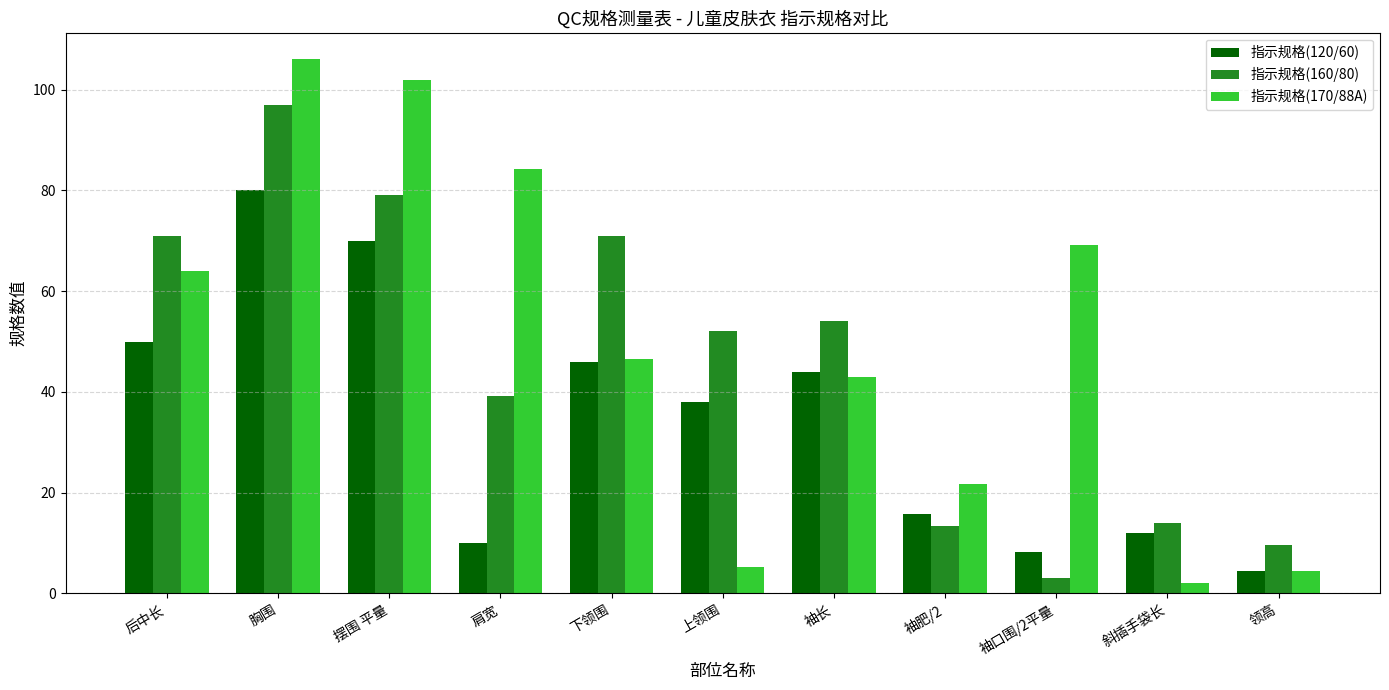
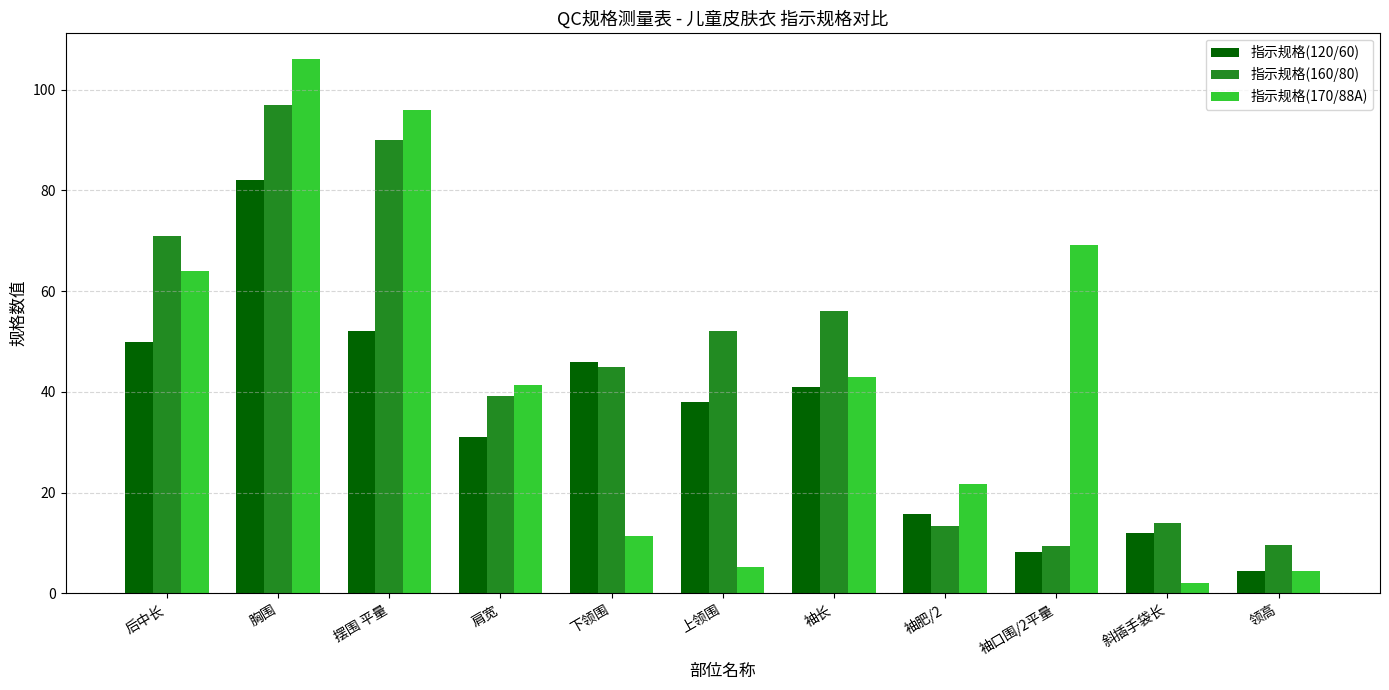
  {
    "指示规格(120/60)": {
      "后中长": 50,
-     "胸围": 80,
-     "摆围 平量": 70,
-     "肩宽": 10,
+     "胸围": 82,
+     "摆围 平量": 52,
+     "肩宽": 31,
      "下领围": 46,
      "上领围": 38,
-     "袖长": 44,
+     "袖长": 41,
      "袖肥/2": 16,
      "袖口围/2平量": 8,
      "斜插手袋长": 12,
      "领高": 5
    },
    "指示规格(160/80)": {
      "后中长": 71,
      "胸围": 97,
-     "摆围 平量": 79,
+     "摆围 平量": 90,
      "肩宽": 39,
-     "下领围": 71,
+     "下领围": 45,
      "上领围": 52,
-     "袖长": 54,
+     "袖长": 56,
      "袖肥/2": 13,
-     "袖口围/2平量": 3,
+     "袖口围/2平量": 10,
      "斜插手袋长": 14,
      "领高": 10
    },
    "指示规格(170/88A)": {
      "后中长": 64,
      "胸围": 106,
-     "摆围 平量": 102,
-     "肩宽": 84,
-     "下领围": 47,
+     "摆围 平量": 96,
+     "肩宽": 41,
+     "下领围": 11,
      "上领围": 5,
      "袖长": 43,
      "袖肥/2": 22,
      "袖口围/2平量": 69,
      "斜插手袋长": 2,
      "领高": 5
    }
  }
